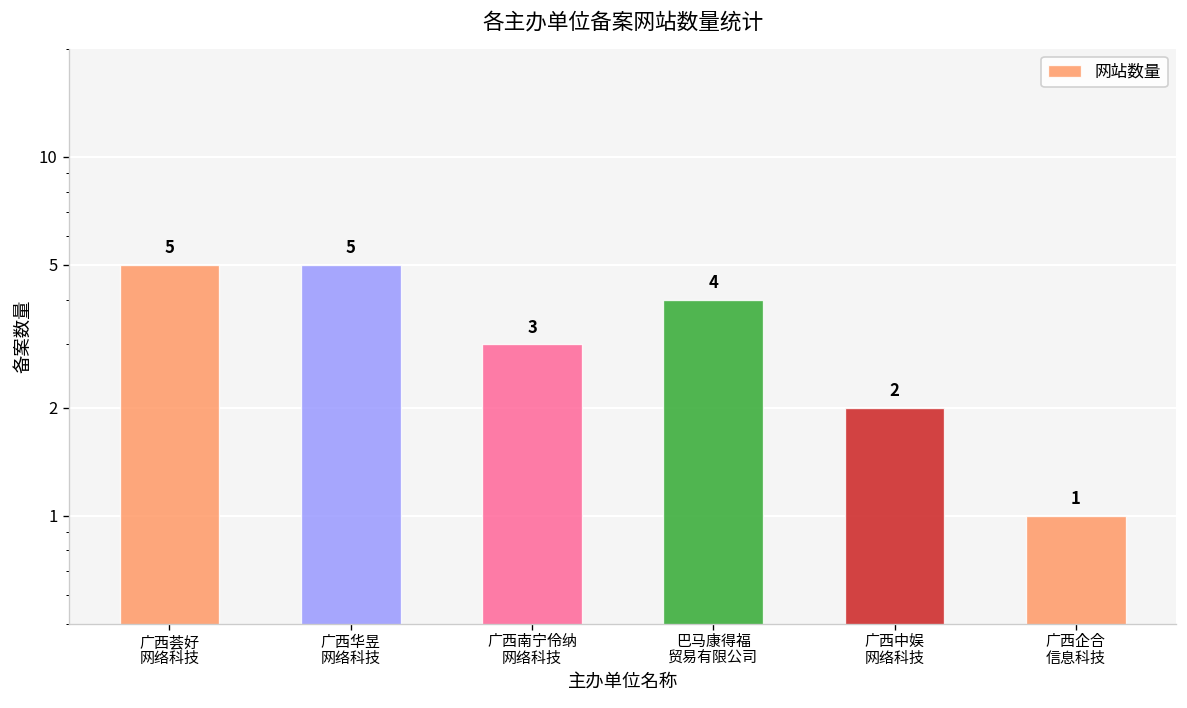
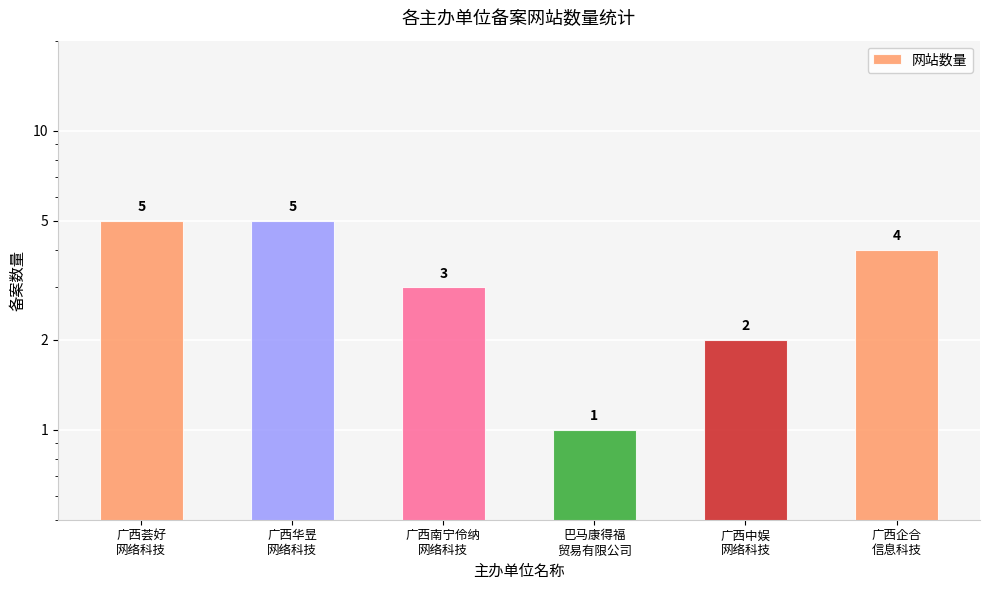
  {
    "广西荟好 网络科技": 5,
    "广西华昱 网络科技": 5,
    "广西南宁伶纳 网络科技": 3,
-   "巴马康得福 贸易有限公司": 4,
+   "巴马康得福 贸易有限公司": 1,
    "广西中娱 网络科技": 2,
-   "广西企合 信息科技": 1
+   "广西企合 信息科技": 4
  }
